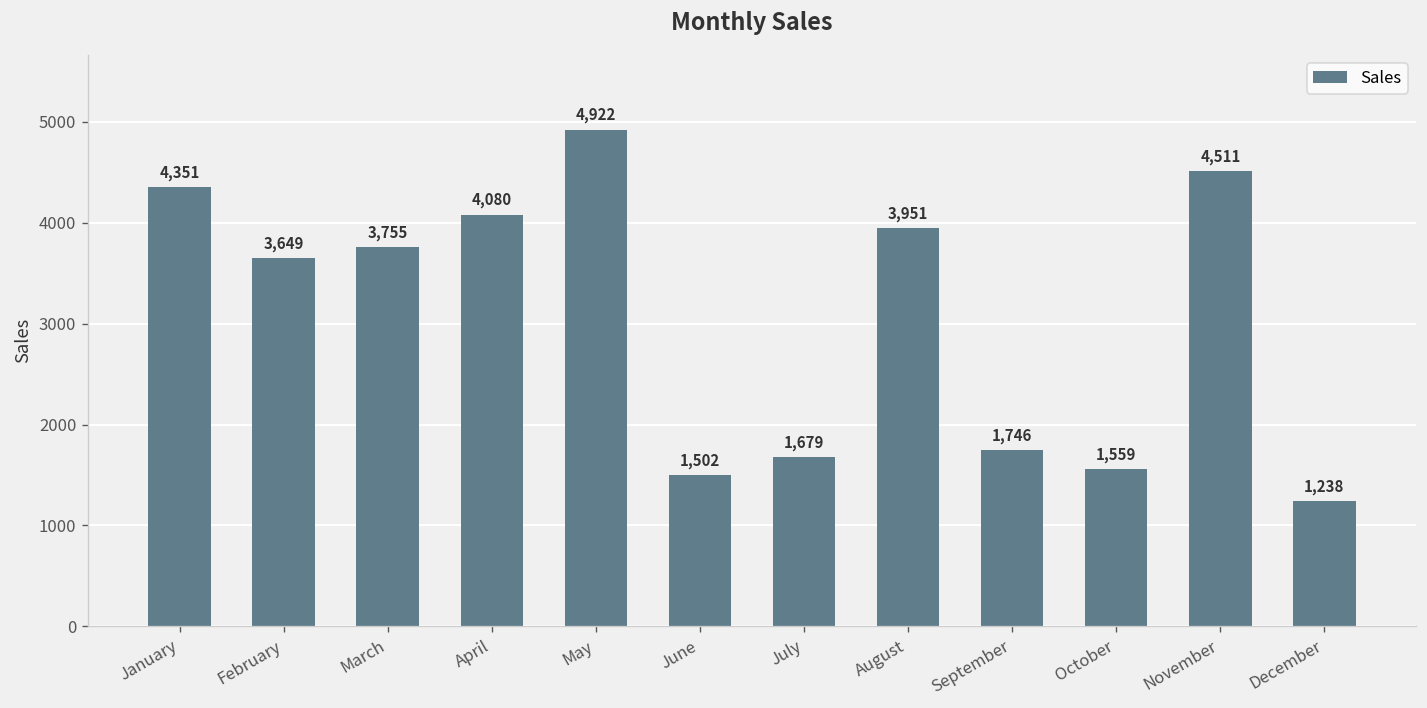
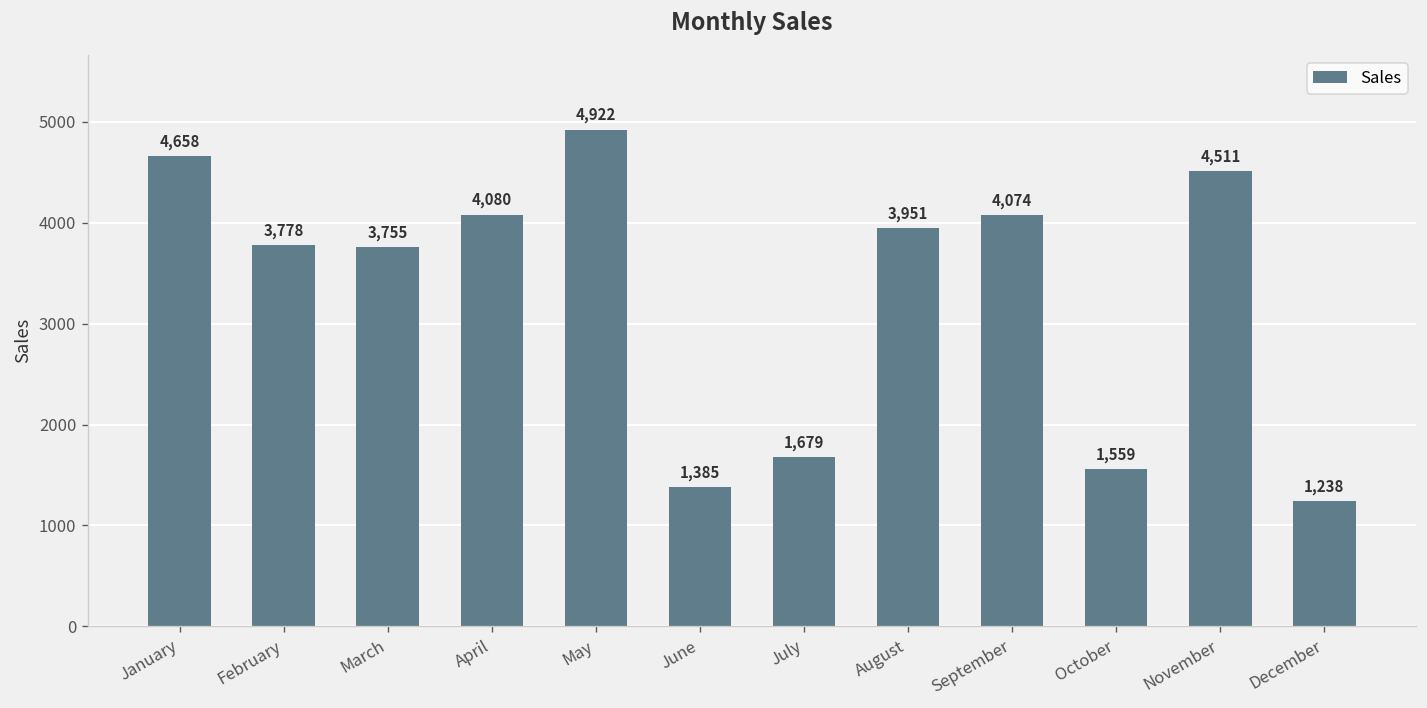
  {
-   "January": "4,351",
-   "February": "3,649",
+   "January": "4,658",
+   "February": "3,778",
    "March": "3,755",
    "April": "4,080",
    "May": "4,922",
-   "June": "1,502",
+   "June": "1,385",
    "July": "1,679",
    "August": "3,951",
-   "September": "1,746",
+   "September": "4,074",
    "October": "1,559",
    "November": "4,511",
    "December": "1,238"
  }
